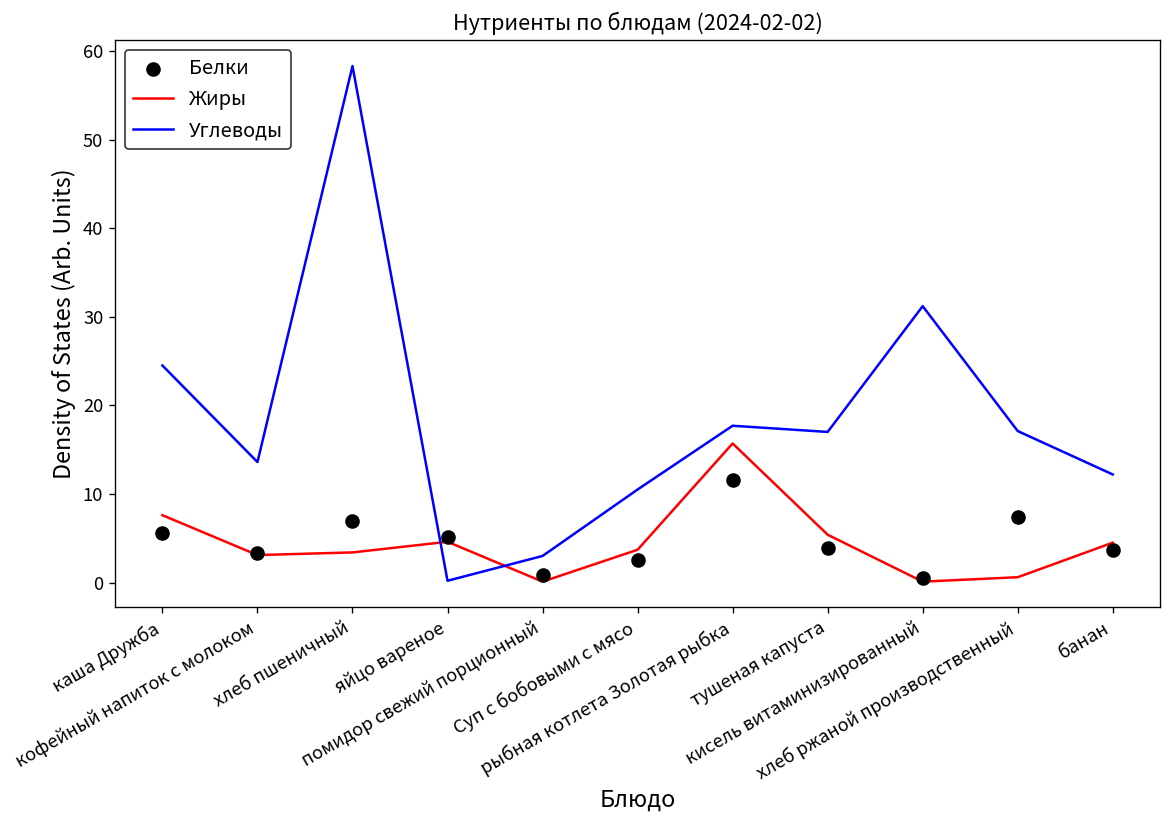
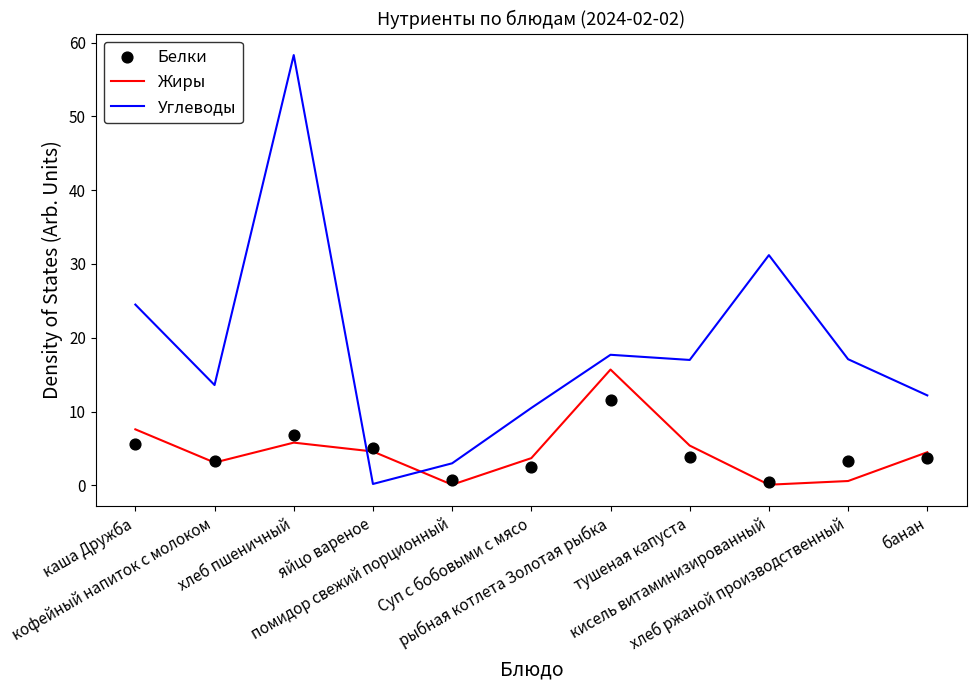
  {
    "Жиры": {
      "каша Дружба": 8,
-     "хлеб пшеничный": 3,
+     "хлеб пшеничный": 6,
      "яйцо вареное": 5,
      "помидор свежий порционный": 0,
      "Суп с бобовыми с мясо": 4,
      "рыбная котлета Золотая рыбка": 16,
      "тушеная капуста": 5,
      "кисель витаминизированный": 0,
      "хлеб ржаной производственный": 1,
      "банан": 5
    },
    "Белки": {
-     "хлеб ржаной производственный": 7
+     "хлеб ржаной производственный": 3
    },
    "Углеводы": {
      "каша Дружба": 25,
      "кофейный напиток с молоком": 14,
      "хлеб пшеничный": 58,
      "яйцо вареное": 0,
      "помидор свежий порционный": 3,
      "Суп с бобовыми с мясо": 11,
      "рыбная котлета Золотая рыбка": 18,
      "тушеная капуста": 17,
      "кисель витаминизированный": 31,
      "хлеб ржаной производственный": 17,
      "банан": 12
    }
  }
